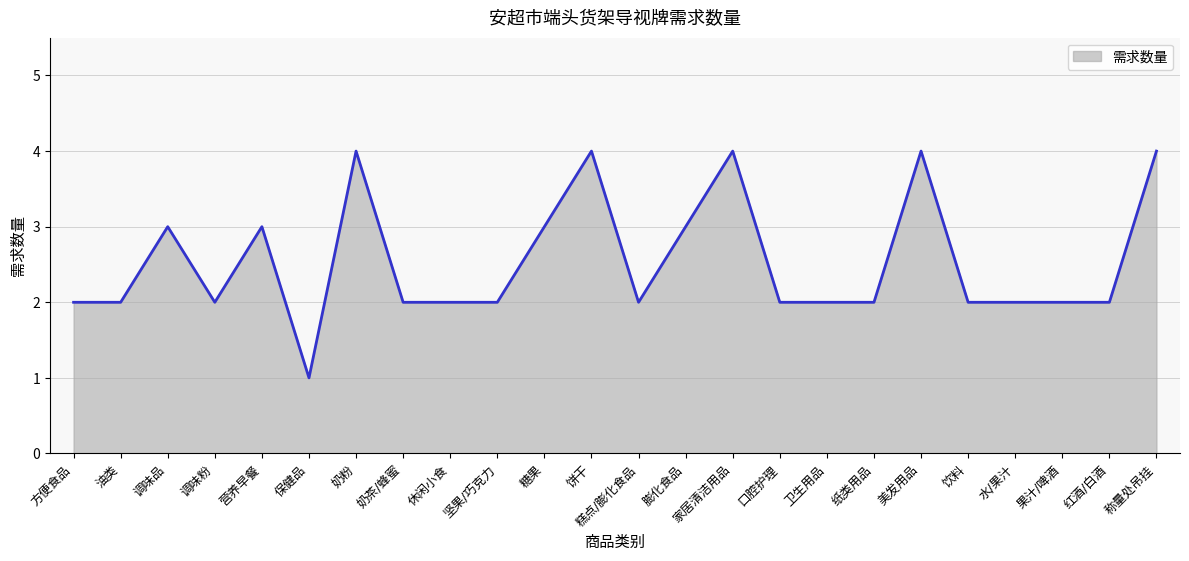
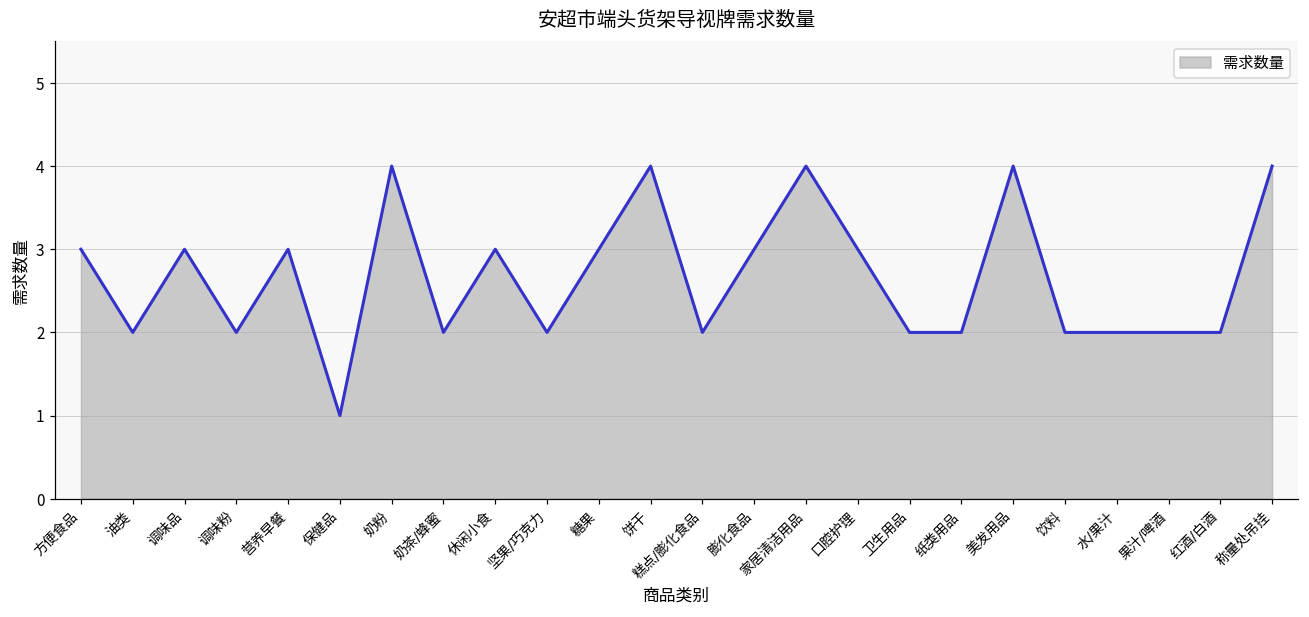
  {
-   "方便食品": 2,
+   "方便食品": 3,
    "油类": 2,
    "调味品": 3,
    "调味粉": 2,
    "营养早餐": 3,
    "保健品": 1,
    "奶粉": 4,
    "奶茶/蜂蜜": 2,
-   "休闲小食": 2,
+   "休闲小食": 3,
    "坚果/巧克力": 2,
    "糖果": 3,
    "饼干": 4,
    "糕点/膨化食品": 2,
    "膨化食品": 3,
    "家居清洁用品": 4,
-   "口腔护理": 2,
+   "口腔护理": 3,
    "卫生用品": 2,
    "纸类用品": 2,
    "美发用品": 4,
    "饮料": 2,
    "水/果汁": 2,
    "果汁/啤酒": 2,
    "红酒/白酒": 2,
    "称量处吊挂": 4
  }
